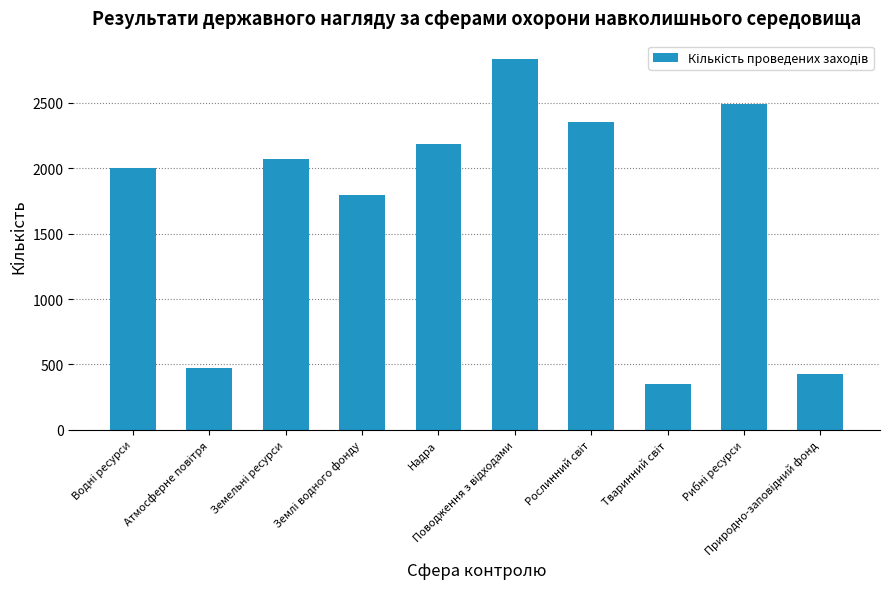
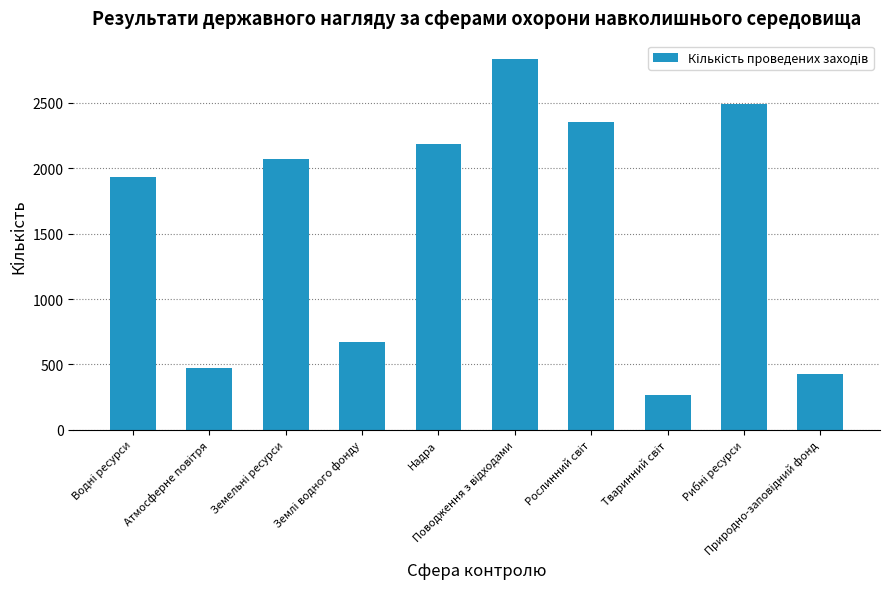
  {
-   "Водні ресурси": 2000,
+   "Водні ресурси": 1930,
    "Атмосферне повітря": 470,
    "Земельні ресурси": 2070,
-   "Землі водного фонду": 1800,
+   "Землі водного фонду": 680,
    "Надра": 2190,
    "Поводження з відходами": 2830,
    "Рослинний світ": 2350,
-   "Тваринний світ": 350,
+   "Тваринний світ": 270,
    "Рибні ресурси": 2490,
    "Природно-заповідний фонд": 430
  }
